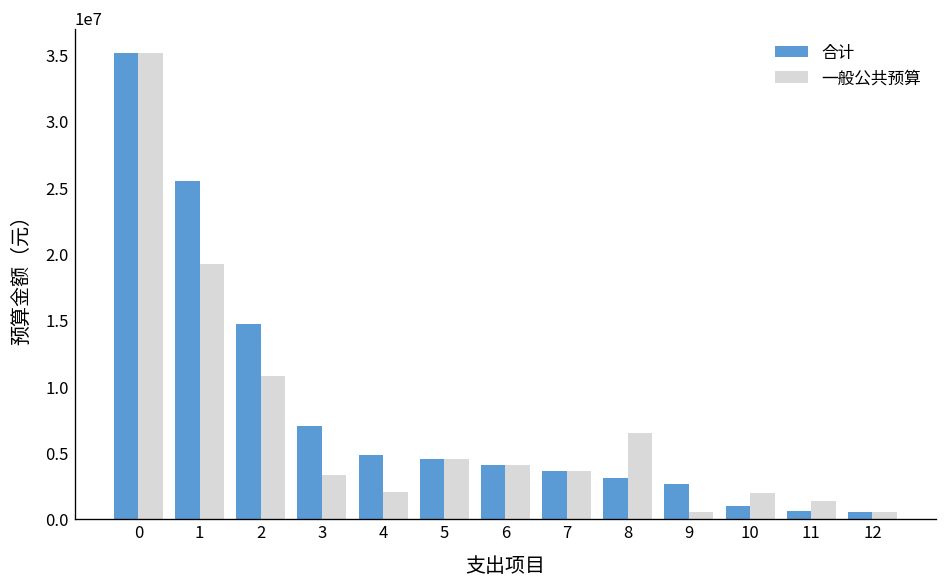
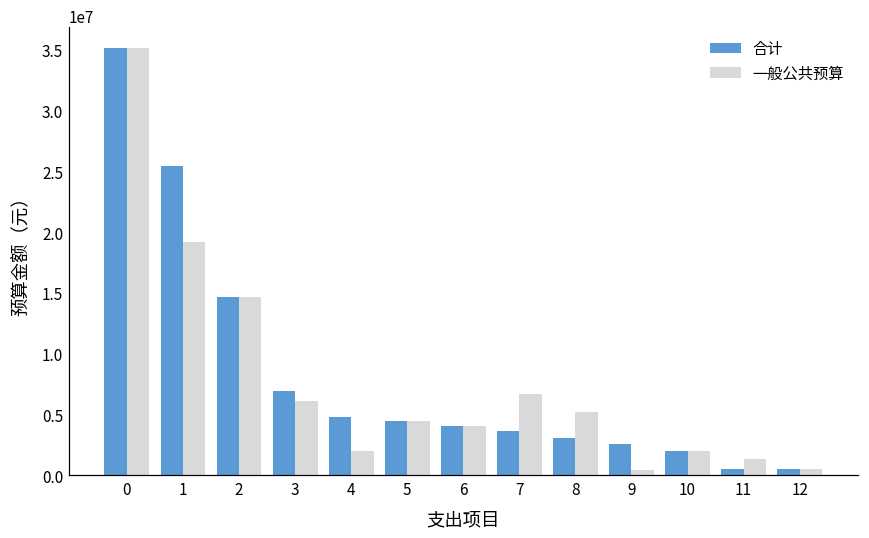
  {
    "合计": {
      "0": 35200000,
      "1": 25500000,
      "2": 14700000,
      "3": 6900000,
      "4": 4800000,
      "5": 4500000,
      "6": 4100000,
      "7": 3600000,
      "8": 3100000,
      "9": 2600000,
-     "10": 1000000,
+     "10": 2000000,
      "11": 600000,
      "12": 500000
    },
    "一般公共预算": {
      "0": 35200000,
      "1": 19200000,
-     "2": 10800000,
-     "3": 3300000,
+     "2": 14700000,
+     "3": 6100000,
      "4": 2000000,
      "5": 4500000,
      "6": 4100000,
-     "7": 3600000,
-     "8": 6500000,
+     "7": 6700000,
+     "8": 5200000,
      "9": 500000,
      "10": 2000000,
      "11": 1300000,
      "12": 500000
    }
  }
